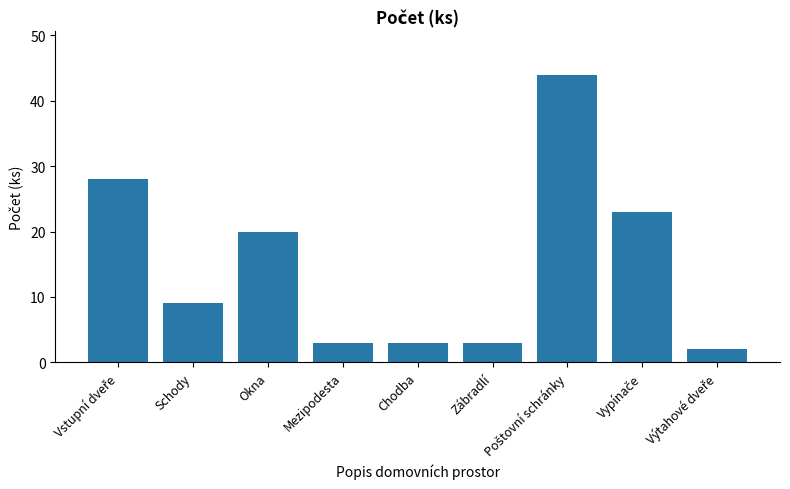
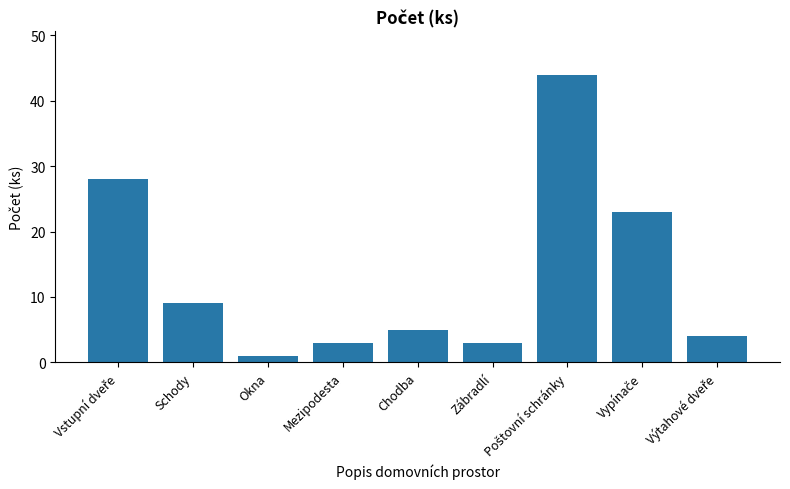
  {
    "Vstupní dveře": 28,
    "Schody": 9,
-   "Okna": 20,
+   "Okna": 1,
    "Mezipodesta": 3,
-   "Chodba": 3,
+   "Chodba": 5,
    "Zábradlí": 3,
    "Poštovní schránky": 44,
    "Vypínače": 23,
-   "Výtahové dveře": 2
+   "Výtahové dveře": 4
  }
